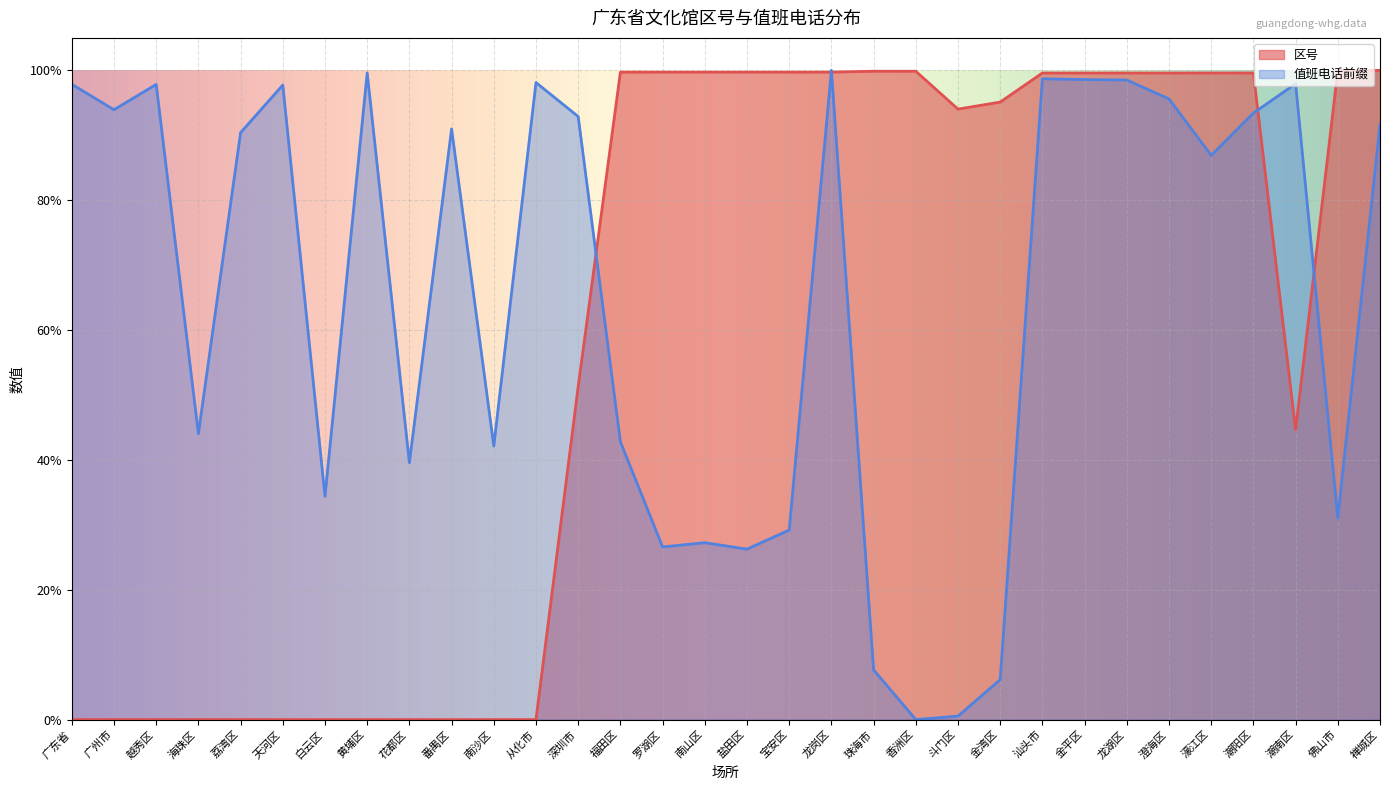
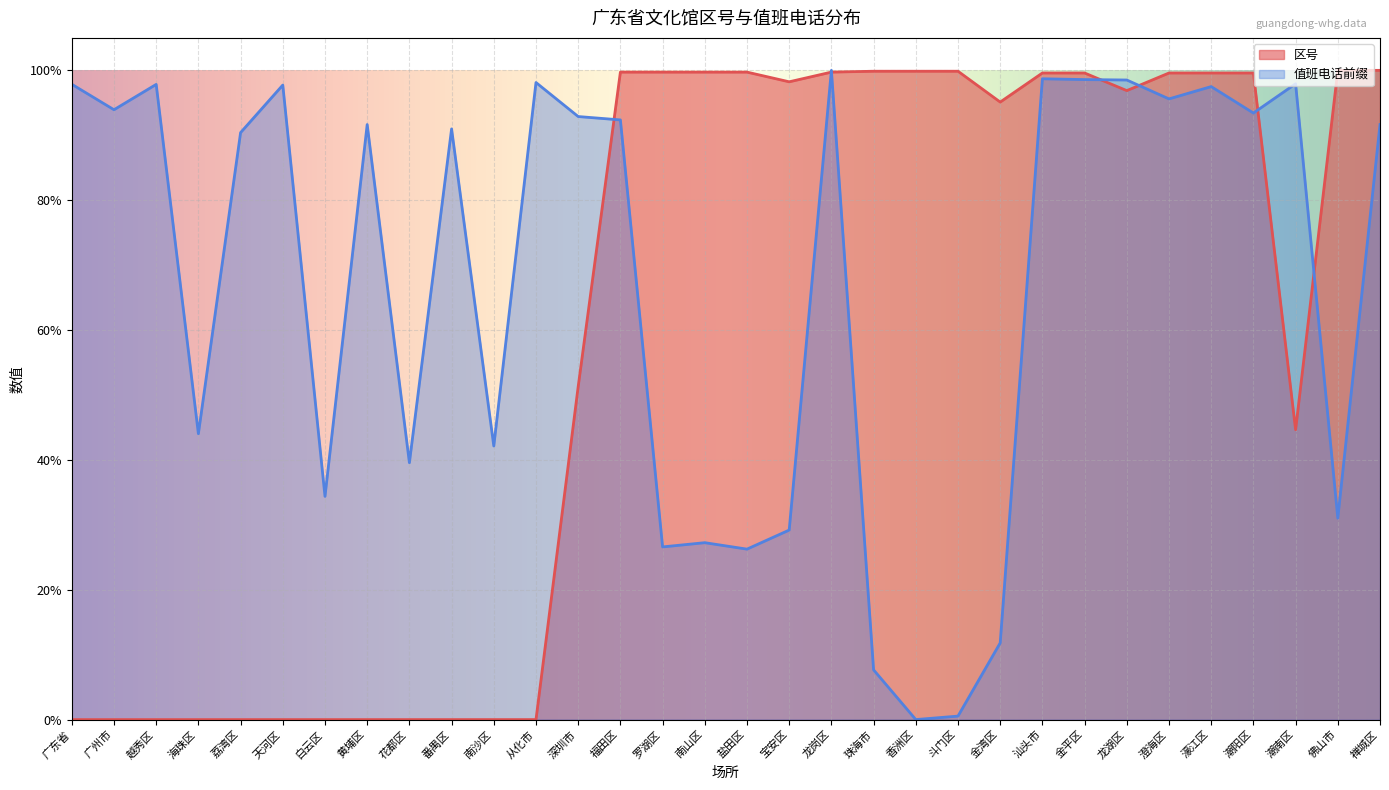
  {
    "区号": {
      "广东省": "0%",
      "广州市": "0%",
      "越秀区": "0%",
      "海珠区": "0%",
      "荔湾区": "0%",
      "天河区": "0%",
      "白云区": "0%",
      "黄埔区": "0%",
      "花都区": "0%",
      "番禺区": "0%",
      "南沙区": "0%",
      "从化市": "0%",
      "深圳市": "51%",
      "福田区": "100%",
      "罗湖区": "100%",
      "南山区": "100%",
      "盐田区": "100%",
-     "宝安区": "100%",
+     "宝安区": "98%",
      "珠海市": "100%",
      "香洲区": "100%",
-     "斗门区": "94%",
+     "斗门区": "100%",
      "金湾区": "95%",
      "汕头市": "100%",
      "金平区": "100%",
-     "龙湖区": "100%",
+     "龙湖区": "97%",
      "澄海区": "100%",
      "濠江区": "100%",
      "潮阳区": "100%",
      "潮南区": "45%",
      "禅城区": "100%"
    },
    "值班电话前缀": {
      "广东省": "98%",
      "广州市": "94%",
      "越秀区": "98%",
      "海珠区": "44%",
      "荔湾区": "90%",
      "天河区": "98%",
      "白云区": "34%",
-     "黄埔区": "100%",
+     "黄埔区": "92%",
      "花都区": "40%",
      "番禺区": "91%",
      "南沙区": "42%",
      "从化市": "98%",
      "深圳市": "93%",
-     "福田区": "43%",
+     "福田区": "92%",
      "罗湖区": "27%",
      "南山区": "27%",
      "盐田区": "26%",
      "宝安区": "29%",
      "珠海市": "8%",
      "香洲区": "0%",
      "斗门区": "1%",
-     "金湾区": "6%",
+     "金湾区": "12%",
      "汕头市": "99%",
      "金平区": "99%",
      "龙湖区": "99%",
      "澄海区": "96%",
-     "濠江区": "87%",
+     "濠江区": "97%",
      "潮阳区": "93%",
      "佛山市": "31%",
      "禅城区": "92%"
    }
  }
